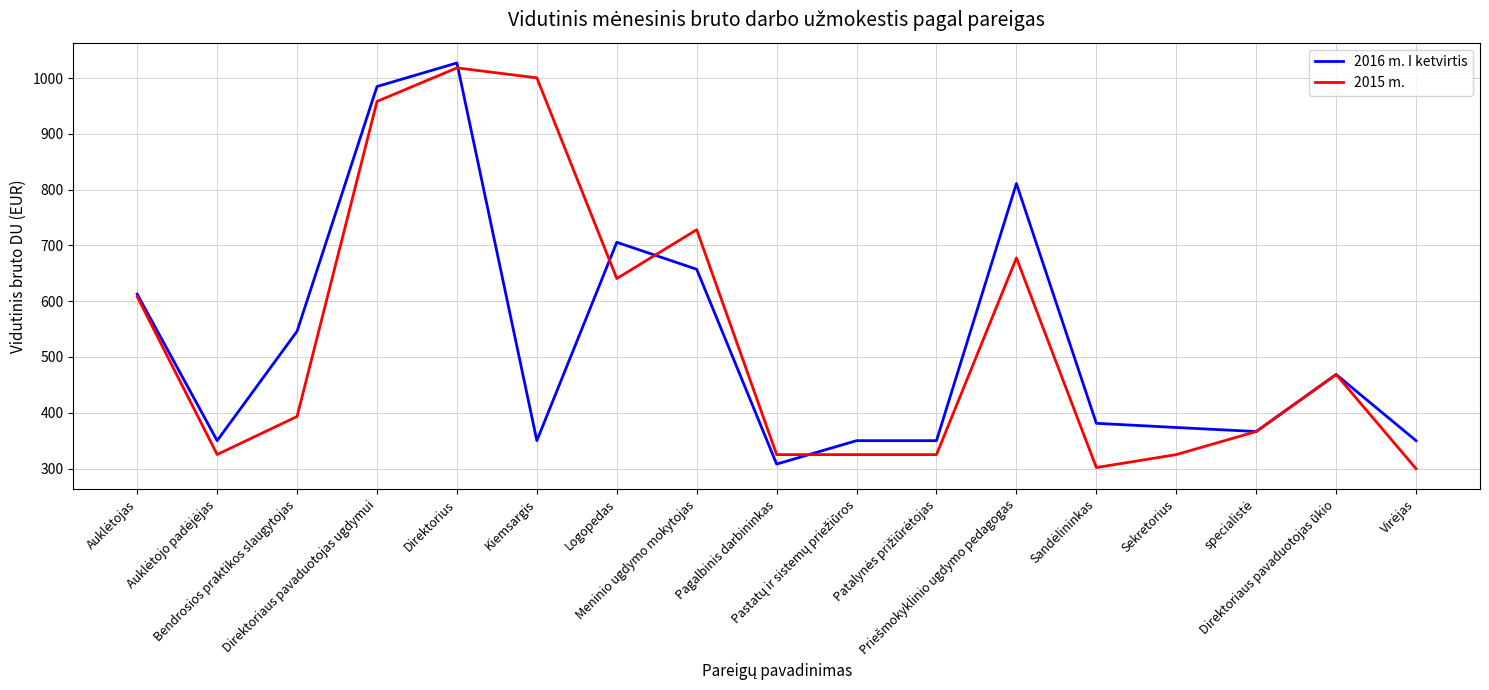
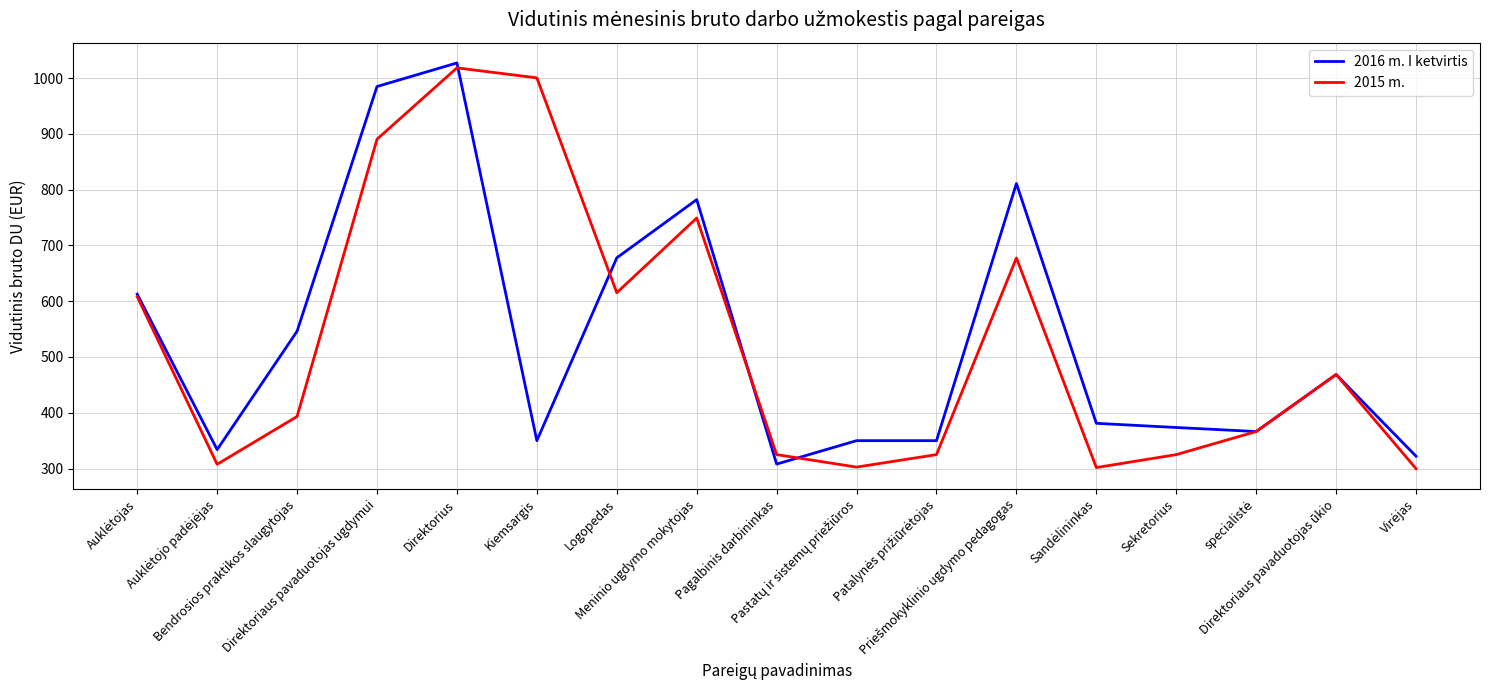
  {
    "2016 m. I ketvirtis": {
-     "Auklėtojo padėjėjas": 350,
+     "Auklėtojo padėjėjas": 330,
      "Bendrosios praktikos slaugytojas": 550,
      "Direktoriaus pavaduotojas ugdymui": 980,
      "Direktorius": 1030,
      "Kiemsargis": 350,
-     "Logopedas": 710,
-     "Meninio ugdymo mokytojas": 660,
+     "Logopedas": 680,
+     "Meninio ugdymo mokytojas": 780,
      "Pagalbinis darbininkas": 310,
      "Pastatų ir sistemų priežiūros": 350,
      "Patalynės prižiūrėtojas": 350,
      "Priešmokyklinio ugdymo pedagogas": 810,
      "Sandėlininkas": 380,
      "Sekretorius": 370,
-     "Virėjas": 350
+     "Virėjas": 320
    },
    "2015 m.": {
-     "Auklėtojo padėjėjas": 330,
+     "Auklėtojo padėjėjas": 310,
      "Bendrosios praktikos slaugytojas": 390,
-     "Direktoriaus pavaduotojas ugdymui": 960,
+     "Direktoriaus pavaduotojas ugdymui": 890,
      "Direktorius": 1020,
      "Kiemsargis": 1000,
-     "Logopedas": 640,
-     "Meninio ugdymo mokytojas": 730,
+     "Logopedas": 620,
+     "Meninio ugdymo mokytojas": 750,
      "Pagalbinis darbininkas": 330,
-     "Pastatų ir sistemų priežiūros": 330,
+     "Pastatų ir sistemų priežiūros": 300,
      "Patalynės prižiūrėtojas": 330,
      "Priešmokyklinio ugdymo pedagogas": 680,
      "Sandėlininkas": 300,
      "Sekretorius": 330,
      "Virėjas": 300
    }
  }
